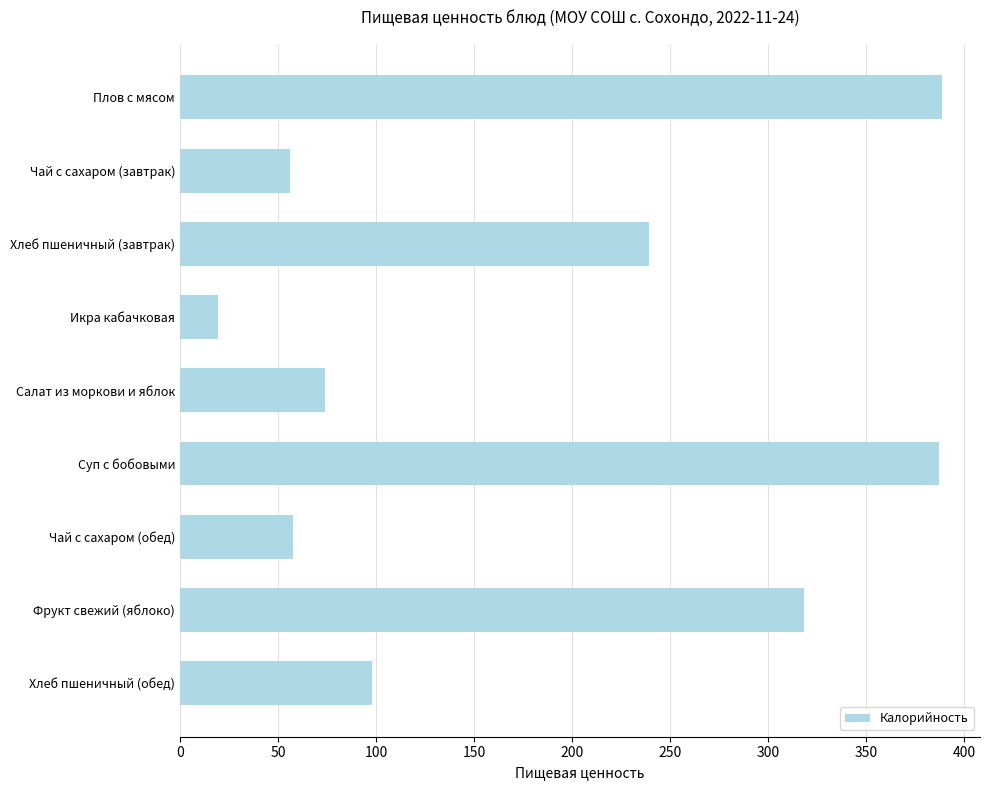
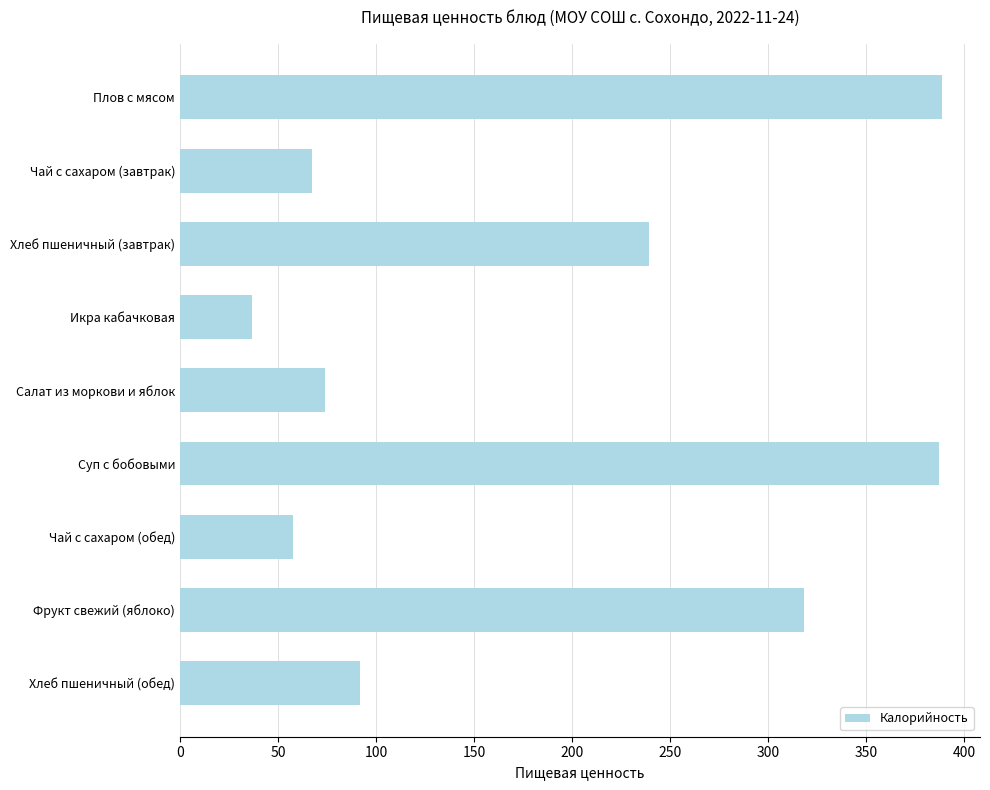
  {
    "Плов с мясом": 389,
-   "Чай с сахаром (завтрак)": 56,
+   "Чай с сахаром (завтрак)": 67,
    "Хлеб пшеничный (завтрак)": 239,
-   "Икра кабачковая": 20,
+   "Икра кабачковая": 37,
    "Салат из моркови и яблок": 74,
    "Суп с бобовыми": 387,
    "Чай с сахаром (обед)": 58,
    "Фрукт свежий (яблоко)": 318,
-   "Хлеб пшеничный (обед)": 98
+   "Хлеб пшеничный (обед)": 92
  }
